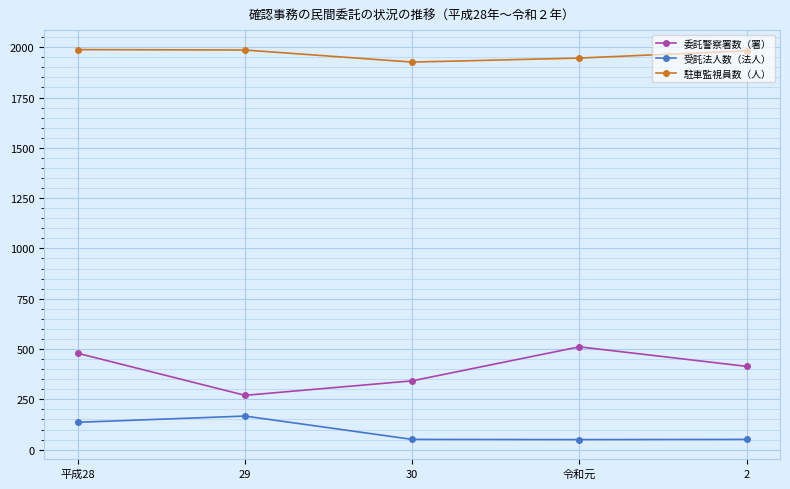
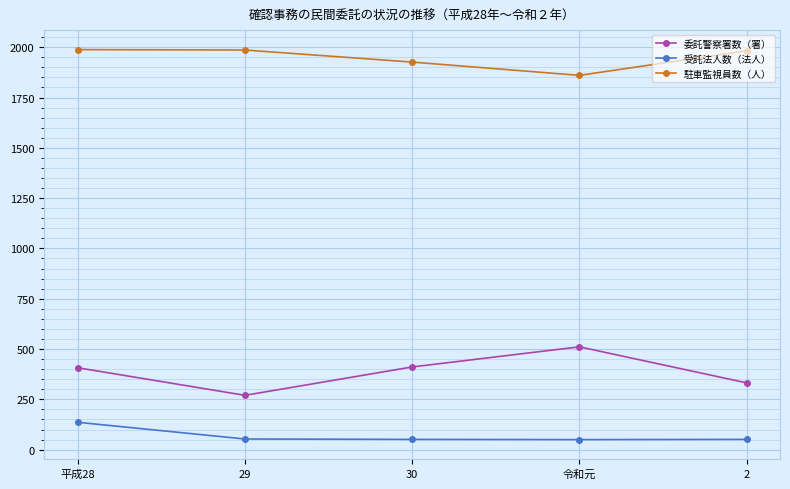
  {
    "委託警察署数（署）": {
-     "平成28": 480,
+     "平成28": 410,
      "29": 270,
-     "30": 340,
+     "30": 410,
      "令和元": 510,
-     "2": 410
+     "2": 330
    },
    "受託法人数（法人）": {
      "平成28": 140,
-     "29": 170,
+     "29": 50,
      "30": 50,
      "令和元": 50,
      "2": 50
    },
    "駐車監視員数（人）": {
      "平成28": 1990,
      "29": 1990,
      "30": 1930,
-     "令和元": 1950
+     "令和元": 1860
    }
  }
